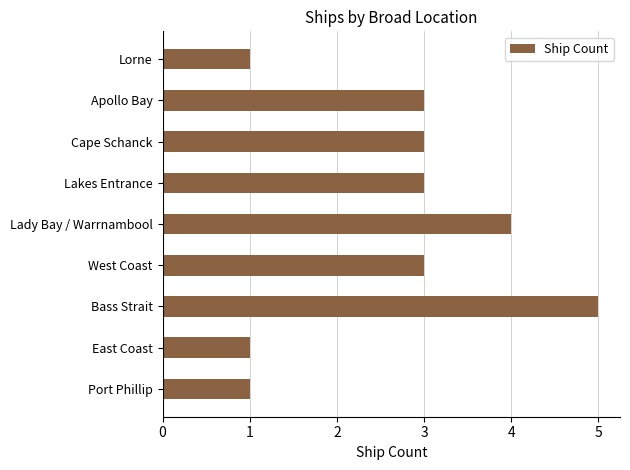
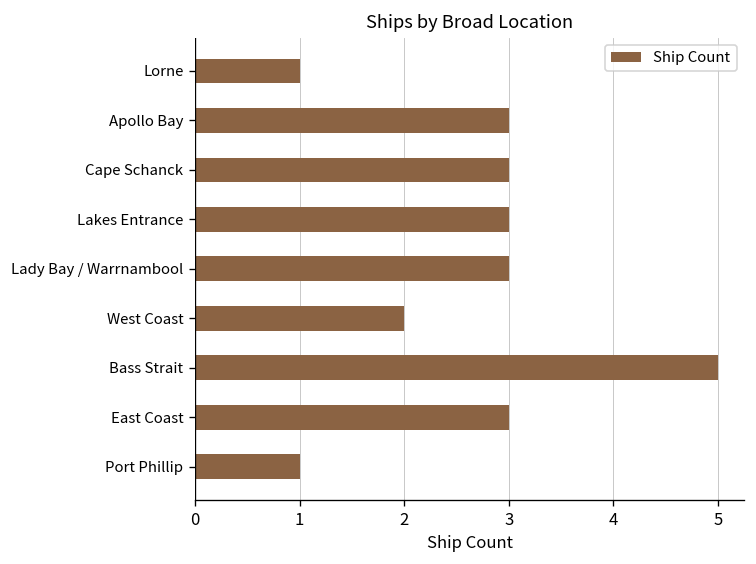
  {
    "Lorne": 1,
    "Apollo Bay": 3,
    "Cape Schanck": 3,
    "Lakes Entrance": 3,
-   "Lady Bay / Warrnambool": 4,
-   "West Coast": 3,
+   "Lady Bay / Warrnambool": 3,
+   "West Coast": 2,
    "Bass Strait": 5,
-   "East Coast": 1,
+   "East Coast": 3,
    "Port Phillip": 1
  }
